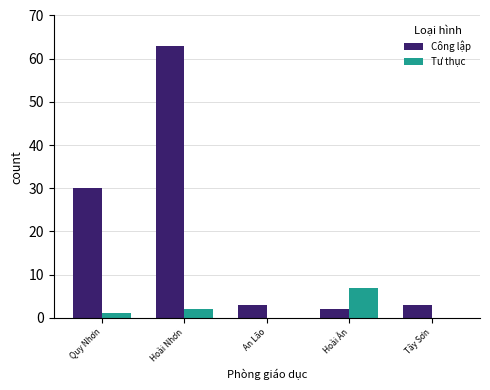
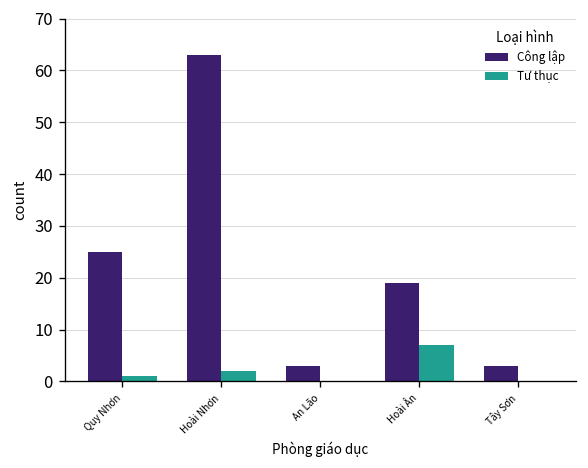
  {
    "Công lập": {
-     "Quy Nhơn": 30,
+     "Quy Nhơn": 25,
      "Hoài Nhơn": 63,
      "An Lão": 3,
-     "Hoài Ân": 2,
+     "Hoài Ân": 19,
      "Tây Sơn": 3
    },
    "Tư thục": {
      "Quy Nhơn": 1,
      "Hoài Nhơn": 2,
      "An Lão": 0,
      "Hoài Ân": 7,
      "Tây Sơn": 0
    }
  }
